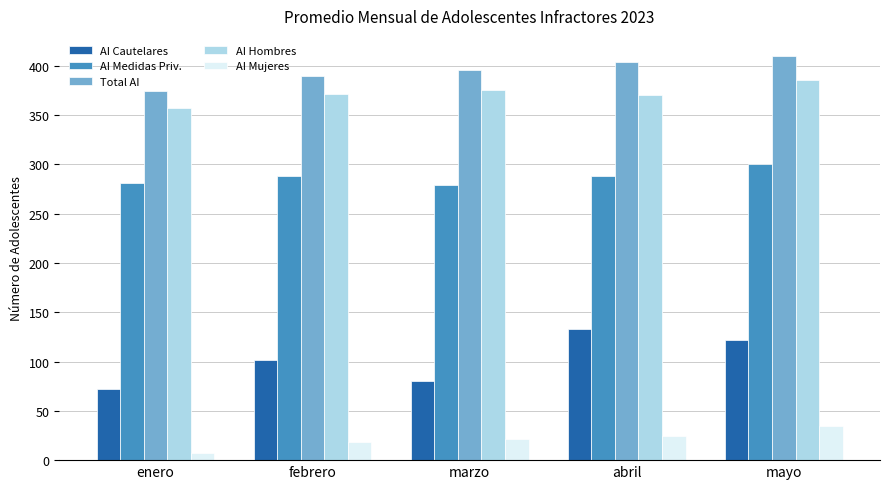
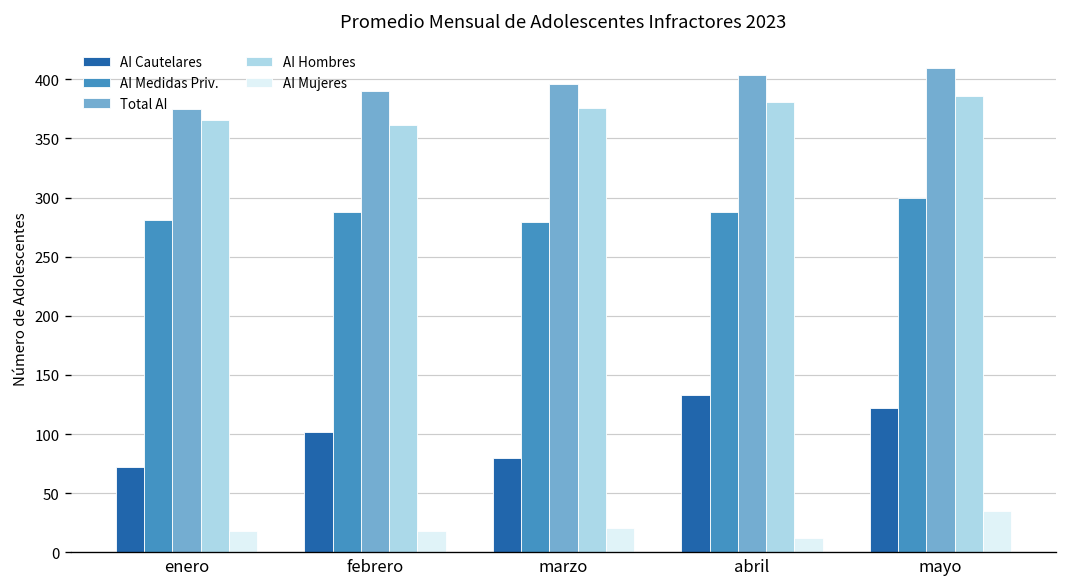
  {
    "AI Cautelares": {
      "enero": 70,
      "febrero": 100,
      "marzo": 80,
      "abril": 130,
      "mayo": 120
    },
    "AI Hombres": {
-     "enero": 360,
-     "febrero": 370,
+     "enero": 370,
+     "febrero": 360,
      "marzo": 380,
-     "abril": 370,
+     "abril": 380,
      "mayo": 390
    },
    "AI Mujeres": {
-     "enero": 10,
+     "enero": 20,
      "febrero": 20,
      "marzo": 20,
-     "abril": 20,
+     "abril": 10,
      "mayo": 40
    }
  }
